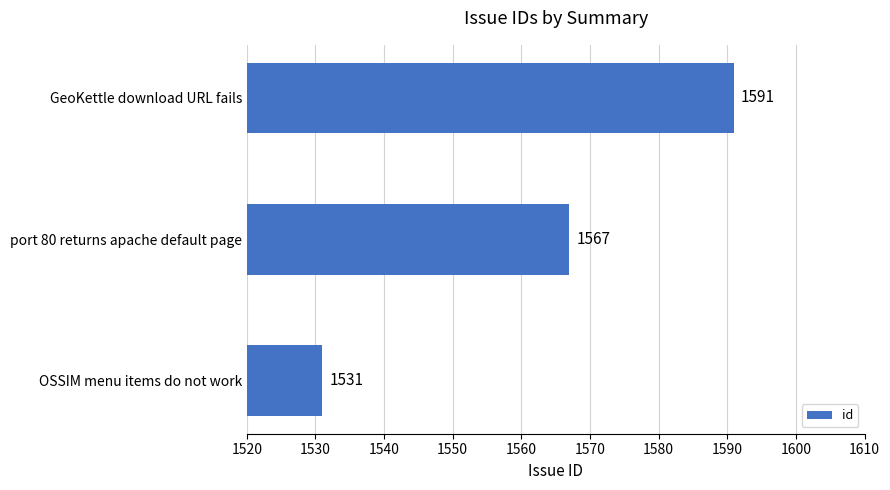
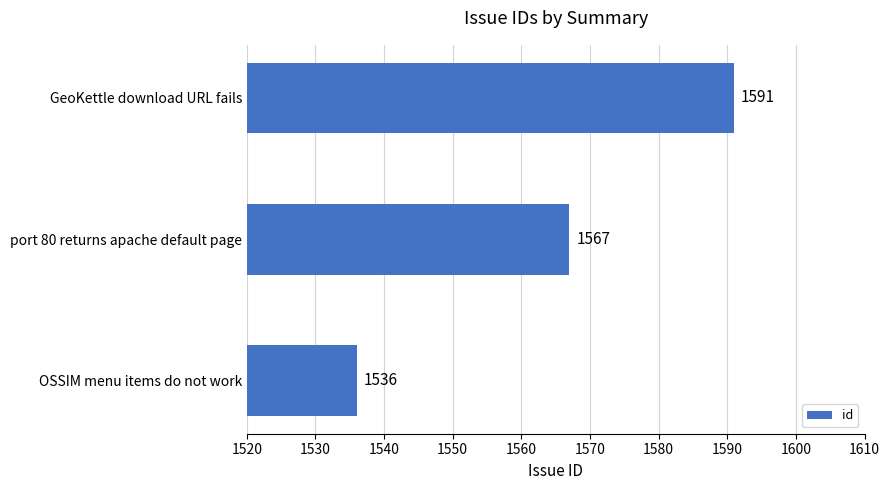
  {
    "GeoKettle download URL fails": 1591,
    "port 80 returns apache default page": 1567,
-   "OSSIM menu items do not work": 1531
+   "OSSIM menu items do not work": 1536
  }
